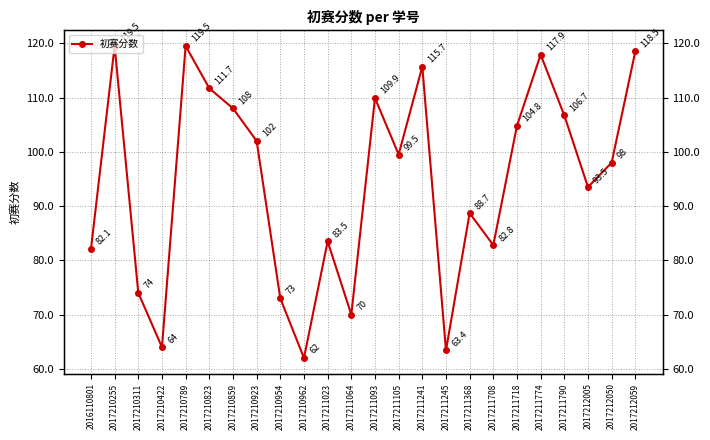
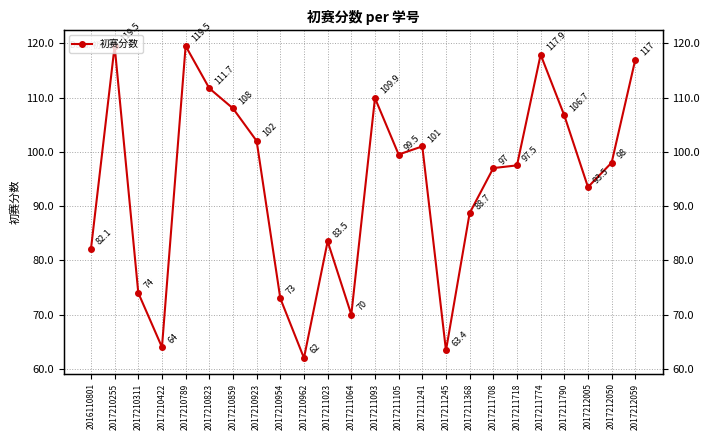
  {
    "2016110801": 82.1,
    "2017210311": 74,
    "2017210422": 64,
    "2017210789": 119.5,
    "2017210823": 111.7,
    "2017210859": 108,
    "2017210923": 102,
    "2017210954": 73,
    "2017210962": 62,
    "2017211023": 83.5,
    "2017211064": 70,
    "2017211093": 109.9,
    "2017211105": 99.5,
-   "2017211241": 115.7,
+   "2017211241": 101,
    "2017211245": 63.4,
    "2017211368": 88.7,
-   "2017211708": 82.8,
-   "2017211718": 104.8,
+   "2017211708": 97,
+   "2017211718": 97.5,
    "2017211774": 117.9,
    "2017211790": 106.7,
    "2017212005": 93.5,
    "2017212050": 98,
-   "2017212059": 118.5
+   "2017212059": 117
  }
